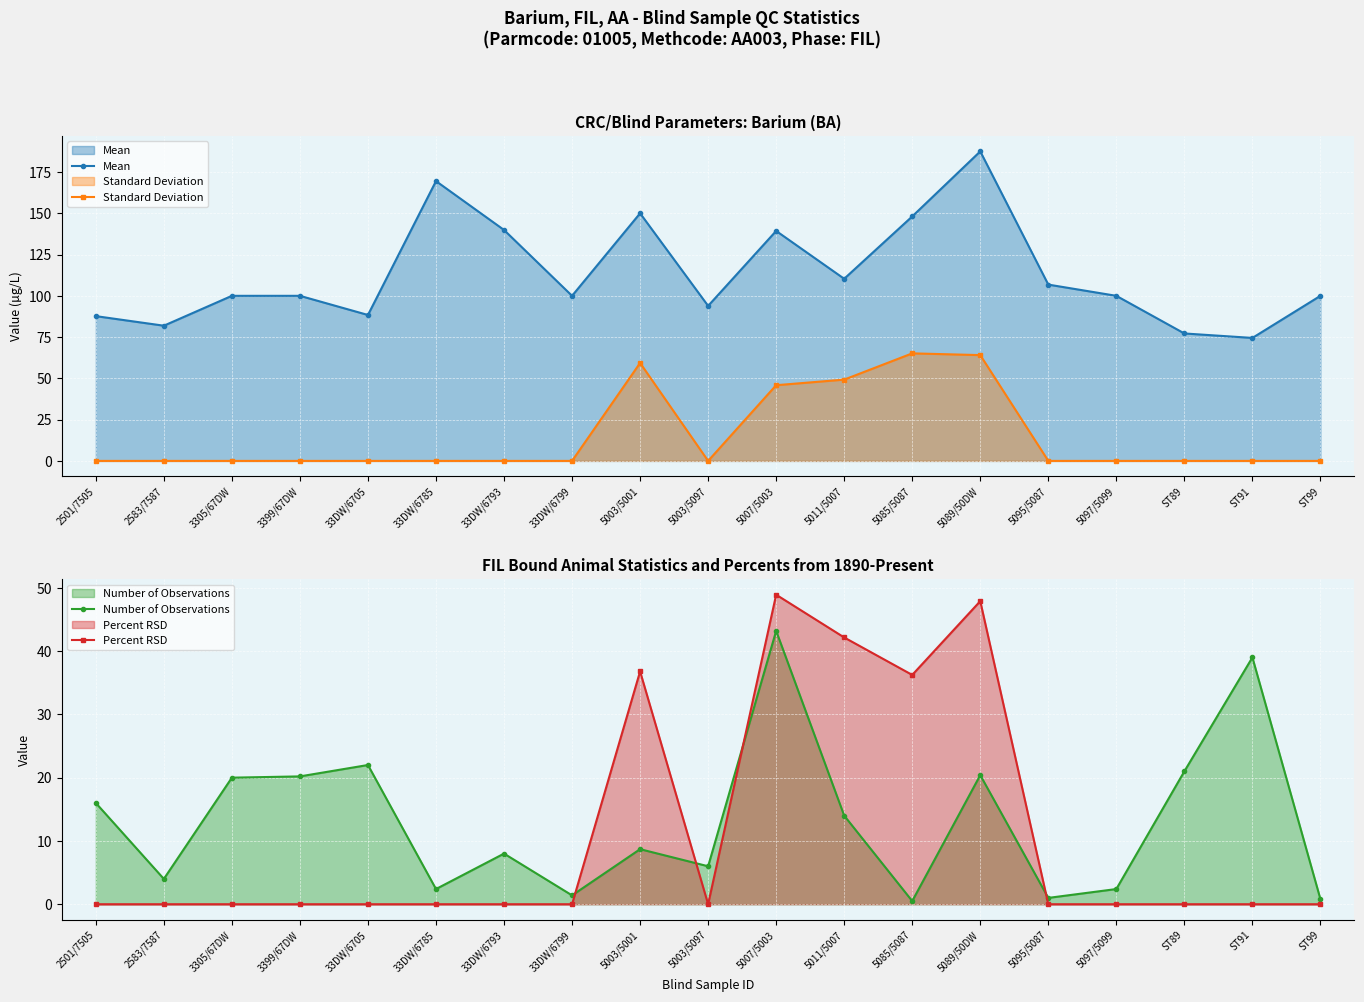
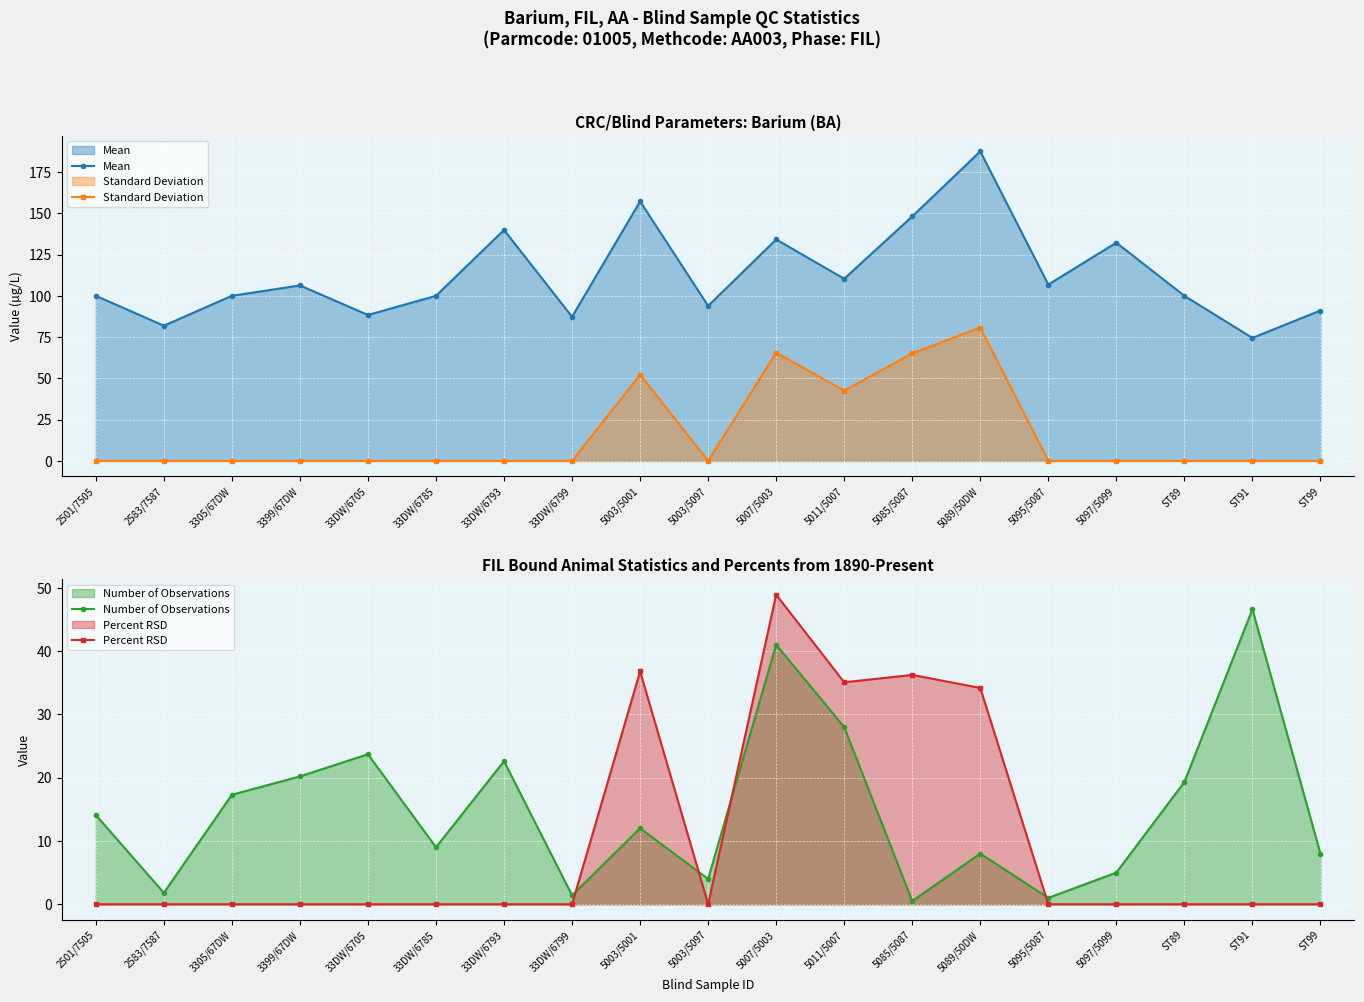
  {
    "CRC/Blind Parameters: Barium (BA)": {
      "Mean": {
-       "2501/7505": 88,
+       "2501/7505": 100,
        "2583/7587": 82,
        "3305/67DW": 100,
-       "3399/67DW": 100,
+       "3399/67DW": 106,
        "33DW/6705": 88,
-       "33DW/6785": 170,
+       "33DW/6785": 100,
        "33DW/6793": 140,
-       "33DW/6799": 100,
-       "5003/5001": 150,
+       "33DW/6799": 87,
+       "5003/5001": 157,
        "5003/5097": 94,
-       "5007/5003": 139,
+       "5007/5003": 134,
        "5011/5007": 110,
        "5085/5087": 148,
        "5089/50DW": 188,
        "5095/5087": 107,
-       "5097/5099": 100,
-       "ST89": 77,
+       "5097/5099": 132,
+       "ST89": 100,
        "ST91": 75,
-       "ST99": 100
+       "ST99": 91
      },
      "Standard Deviation": {
        "2501/7505": 0,
        "2583/7587": 0,
        "3305/67DW": 0,
        "3399/67DW": 0,
        "33DW/6705": 0,
        "33DW/6785": 0,
        "33DW/6793": 0,
        "33DW/6799": 0,
-       "5003/5001": 59,
+       "5003/5001": 52,
        "5003/5097": 0,
-       "5007/5003": 46,
-       "5011/5007": 49,
+       "5007/5003": 66,
+       "5011/5007": 43,
        "5085/5087": 65,
-       "5089/50DW": 64,
+       "5089/50DW": 81,
        "5095/5087": 0,
        "5097/5099": 0,
        "ST89": 0,
        "ST91": 0,
        "ST99": 0
      }
    },
    "FIL Bound Animal Statistics and Percents from 1890-Present": {
      "Number of Observations": {
-       "2501/7505": 16,
-       "2583/7587": 4,
-       "3305/67DW": 20,
+       "2501/7505": 14,
+       "2583/7587": 2,
+       "3305/67DW": 17,
        "3399/67DW": 20,
-       "33DW/6705": 22,
-       "33DW/6785": 2,
-       "33DW/6793": 8,
+       "33DW/6705": 24,
+       "33DW/6785": 9,
+       "33DW/6793": 23,
        "33DW/6799": 1,
-       "5003/5001": 9,
-       "5003/5097": 6,
-       "5007/5003": 43,
-       "5011/5007": 14,
+       "5003/5001": 12,
+       "5003/5097": 4,
+       "5007/5003": 41,
+       "5011/5007": 28,
        "5085/5087": 1,
-       "5089/50DW": 20,
+       "5089/50DW": 8,
        "5095/5087": 1,
-       "5097/5099": 2,
-       "ST89": 21,
-       "ST91": 39,
-       "ST99": 1
+       "5097/5099": 5,
+       "ST89": 19,
+       "ST91": 47,
+       "ST99": 8
      },
      "Percent RSD": {
        "2501/7505": 0,
        "2583/7587": 0,
        "3305/67DW": 0,
        "3399/67DW": 0,
        "33DW/6705": 0,
        "33DW/6785": 0,
        "33DW/6793": 0,
        "33DW/6799": 0,
        "5003/5001": 37,
        "5003/5097": 0,
        "5007/5003": 49,
-       "5011/5007": 42,
+       "5011/5007": 35,
        "5085/5087": 36,
-       "5089/50DW": 48,
+       "5089/50DW": 34,
        "5095/5087": 0,
        "5097/5099": 0,
        "ST89": 0,
        "ST91": 0,
        "ST99": 0
      }
    }
  }
